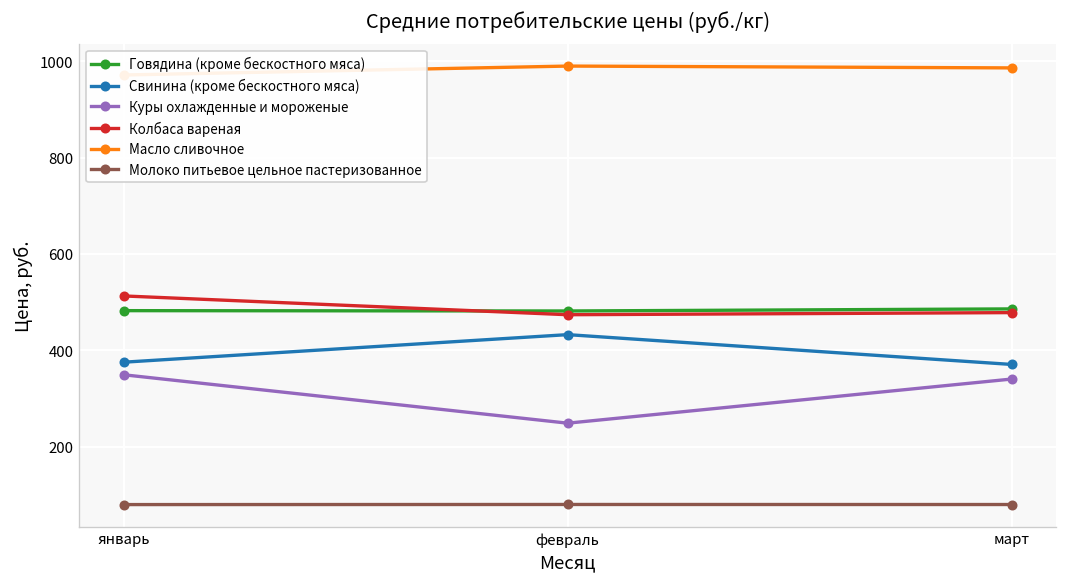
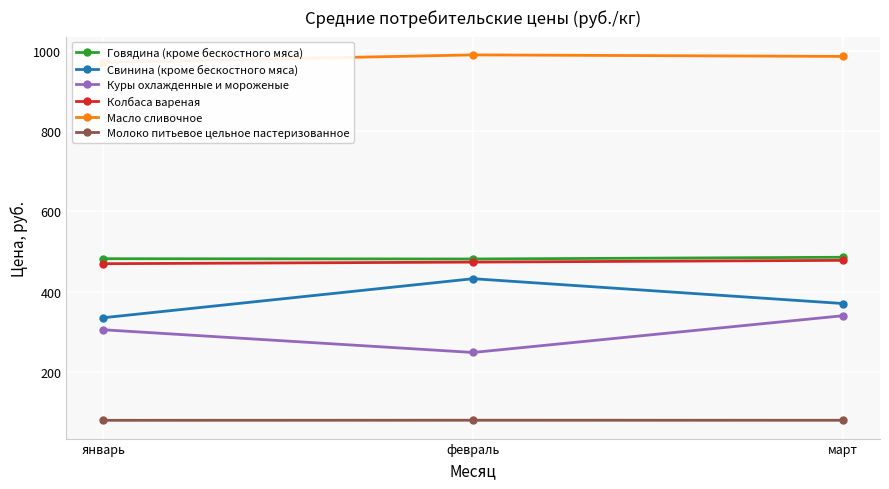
  {
    "Говядина (кроме бескостного мяса)": {
      "январь": 480,
      "февраль": 480,
      "март": 490
    },
    "Свинина (кроме бескостного мяса)": {
-     "январь": 380,
+     "январь": 340,
      "февраль": 430,
      "март": 370
    },
    "Куры охлажденные и мороженые": {
-     "январь": 350,
+     "январь": 310,
      "февраль": 250,
      "март": 340
    },
    "Колбаса вареная": {
-     "январь": 510,
+     "январь": 470,
      "февраль": 470,
      "март": 480
    },
    "Масло сливочное": {
      "февраль": 990,
      "март": 990
    },
    "Молоко питьевое цельное пастеризованное": {
      "январь": 80,
      "февраль": 80,
      "март": 80
    }
  }
